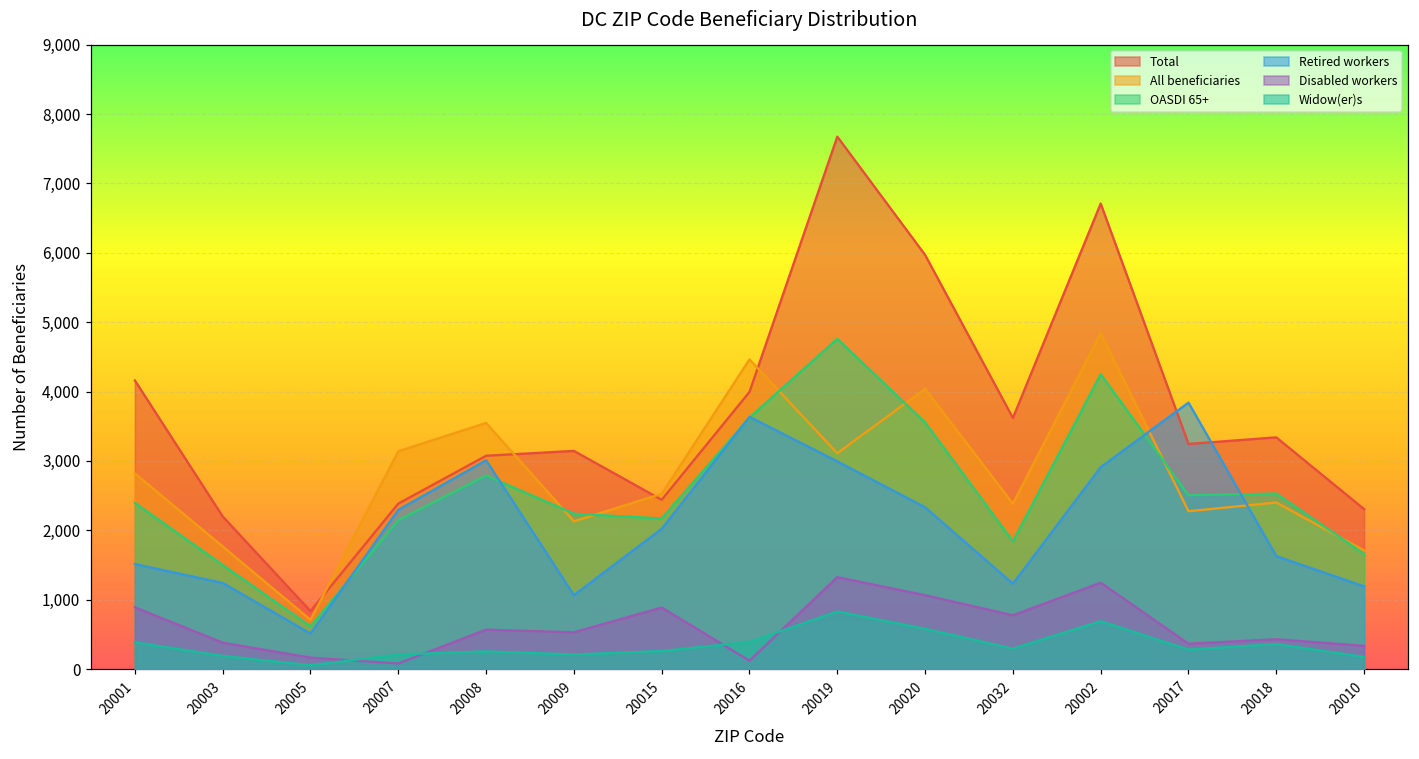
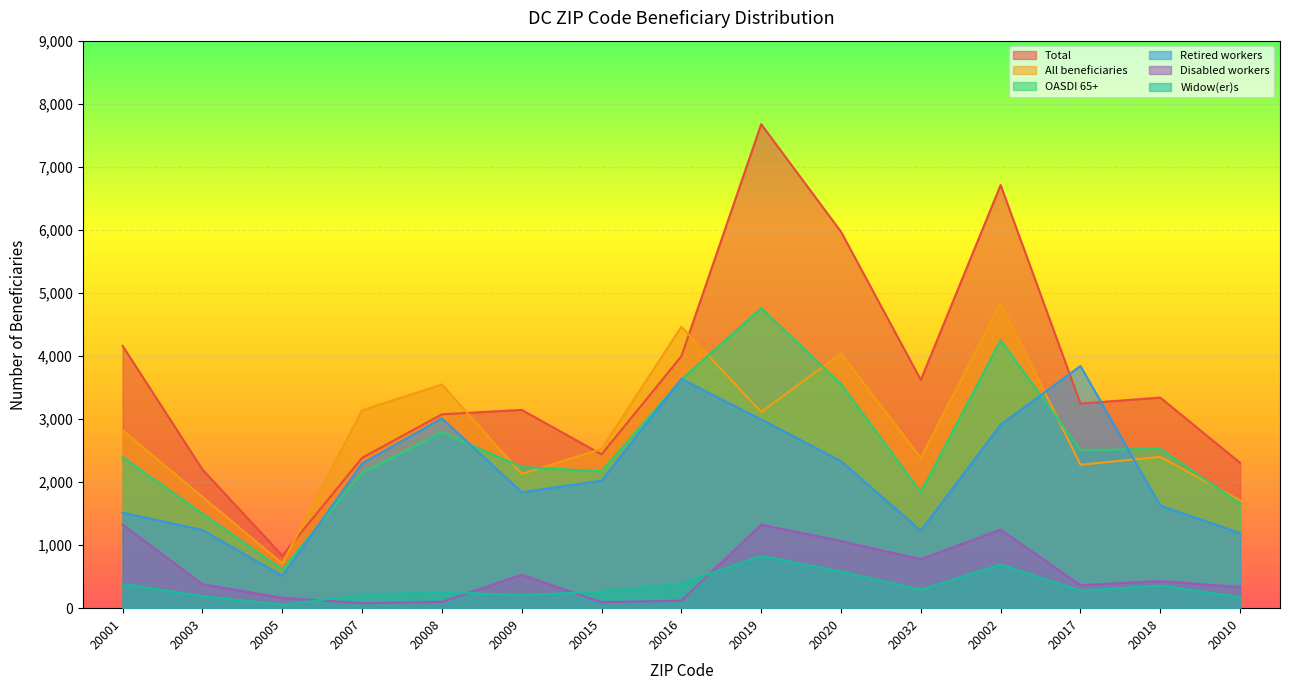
  {
    "Total": {
      "20001": "4,200",
      "20003": "2,200",
      "20005": "800",
      "20007": "2,400",
      "20008": "3,100",
      "20009": "3,100",
      "20015": "2,400",
      "20016": "4,000",
      "20019": "7,700",
      "20020": "6,000",
      "20032": "3,600",
      "20002": "6,700",
      "20017": "3,200",
      "20018": "3,300",
      "20010": "2,300"
    },
    "All beneficiaries": {
      "20001": "2,800",
      "20003": "1,800",
      "20005": "700",
      "20007": "3,100",
      "20008": "3,500",
      "20009": "2,100",
      "20015": "2,500",
      "20016": "4,500",
      "20019": "3,100",
      "20020": "4,000",
      "20032": "2,400",
      "20002": "4,800",
      "20017": "2,300",
      "20018": "2,400",
      "20010": "1,700"
    },
    "Retired workers": {
      "20001": "1,500",
      "20003": "1,200",
      "20005": "500",
      "20007": "2,300",
      "20008": "3,000",
-     "20009": "1,100",
+     "20009": "1,800",
      "20015": "2,000",
      "20019": "3,000",
      "20020": "2,300",
      "20032": "1,200",
      "20002": "2,900",
      "20017": "3,800",
      "20018": "1,600",
      "20010": "1,200"
    },
    "Disabled workers": {
-     "20001": "900",
+     "20001": "1,300",
      "20003": "400",
      "20005": "200",
      "20007": "100",
-     "20008": "600",
+     "20008": "100",
      "20009": "500",
-     "20015": "900",
+     "20015": "100",
      "20016": "100",
      "20019": "1,300",
      "20020": "1,100",
      "20032": "800",
      "20002": "1,200",
      "20017": "400",
      "20018": "400",
      "20010": "300"
    }
  }
